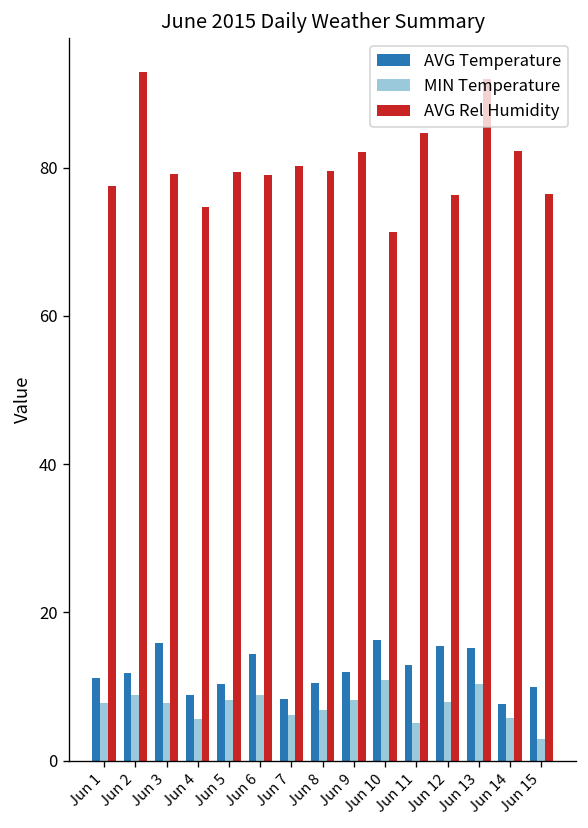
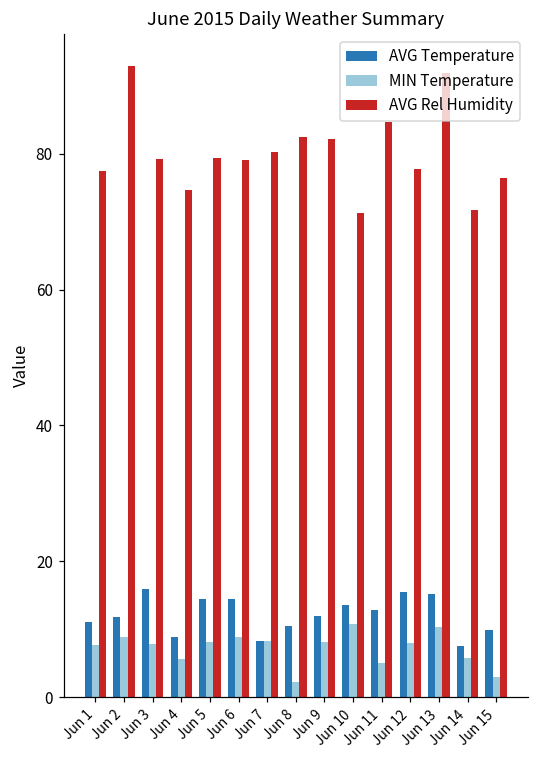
  {
    "AVG Temperature": {
      "Jun 1": 11,
      "Jun 2": 12,
      "Jun 3": 16,
      "Jun 4": 9,
-     "Jun 5": 10,
+     "Jun 5": 14,
      "Jun 6": 14,
      "Jun 7": 8,
      "Jun 8": 11,
      "Jun 9": 12,
-     "Jun 10": 16,
+     "Jun 10": 14,
      "Jun 11": 13,
      "Jun 12": 16,
      "Jun 13": 15,
      "Jun 14": 8,
      "Jun 15": 10
    },
    "MIN Temperature": {
      "Jun 1": 8,
      "Jun 2": 9,
      "Jun 3": 8,
      "Jun 4": 6,
      "Jun 5": 8,
      "Jun 6": 9,
-     "Jun 7": 6,
-     "Jun 8": 7,
+     "Jun 7": 8,
+     "Jun 8": 2,
      "Jun 9": 8,
      "Jun 10": 11,
      "Jun 11": 5,
      "Jun 12": 8,
      "Jun 13": 10,
      "Jun 14": 6,
      "Jun 15": 3
    },
    "AVG Rel Humidity": {
      "Jun 1": 78,
      "Jun 2": 93,
      "Jun 3": 79,
      "Jun 4": 75,
      "Jun 5": 79,
      "Jun 6": 79,
      "Jun 7": 80,
-     "Jun 8": 80,
+     "Jun 8": 82,
      "Jun 9": 82,
      "Jun 10": 71,
      "Jun 11": 85,
-     "Jun 12": 76,
-     "Jun 14": 82,
+     "Jun 12": 78,
+     "Jun 14": 72,
      "Jun 15": 76
    }
  }
